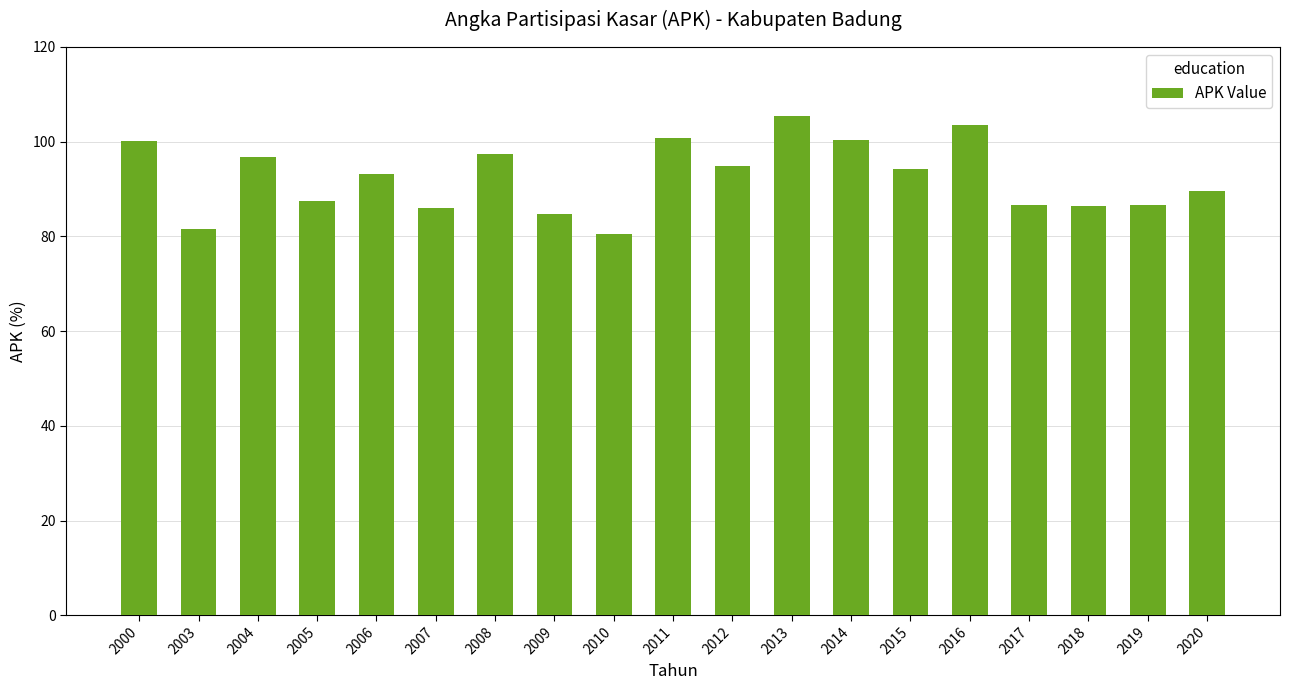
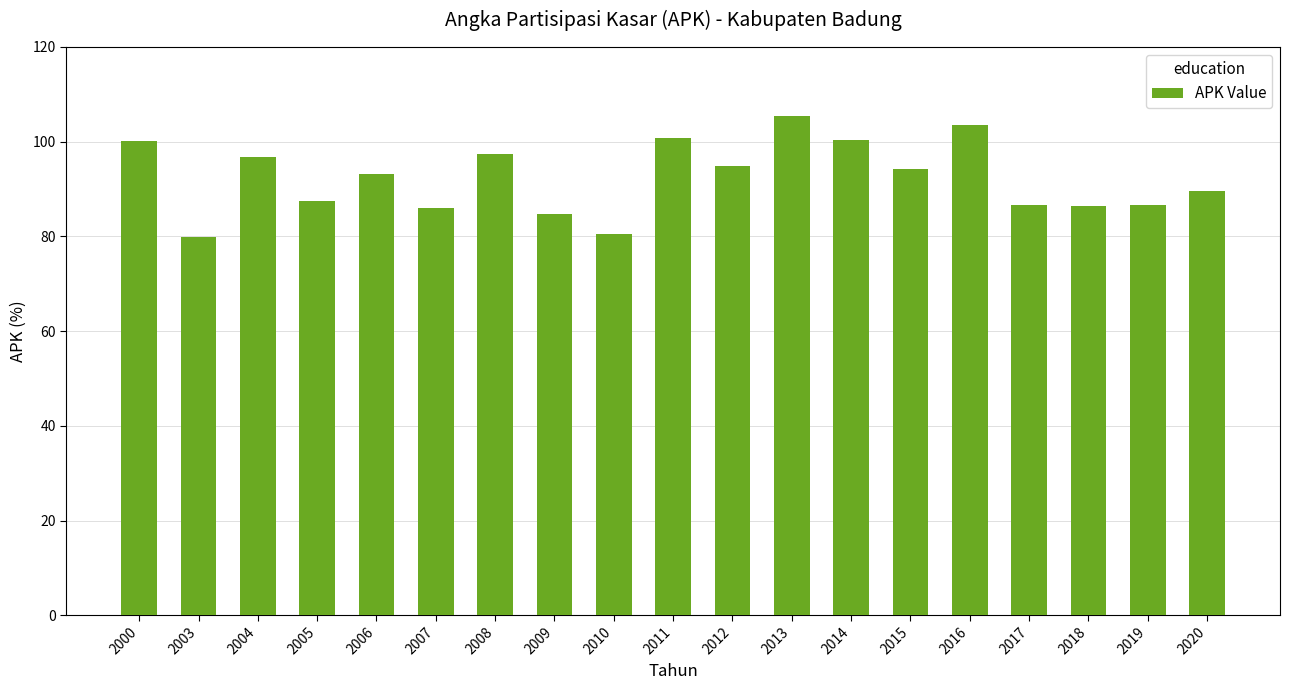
  {
    "2000": 100,
-   "2003": 82,
+   "2003": 80,
    "2004": 97,
    "2005": 88,
    "2006": 93,
    "2007": 86,
    "2008": 97,
    "2009": 85,
    "2010": 81,
    "2011": 101,
    "2012": 95,
    "2013": 105,
    "2014": 100,
    "2015": 94,
    "2016": 103,
    "2017": 87,
    "2018": 86,
    "2019": 87,
    "2020": 90
  }
